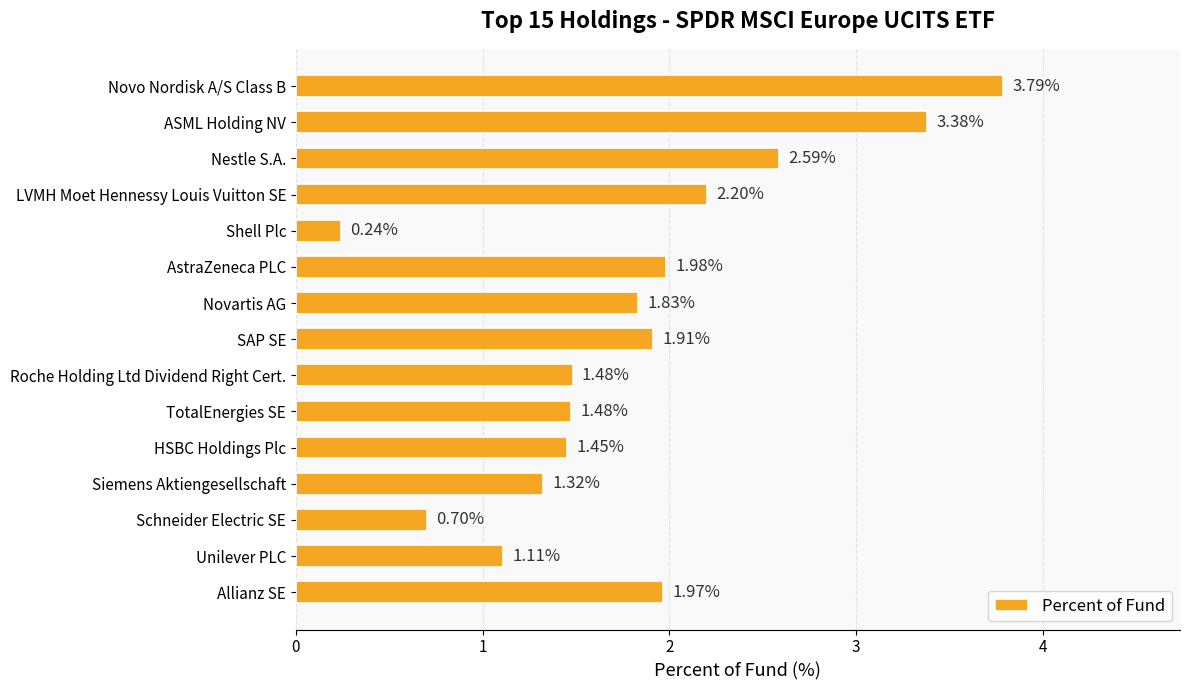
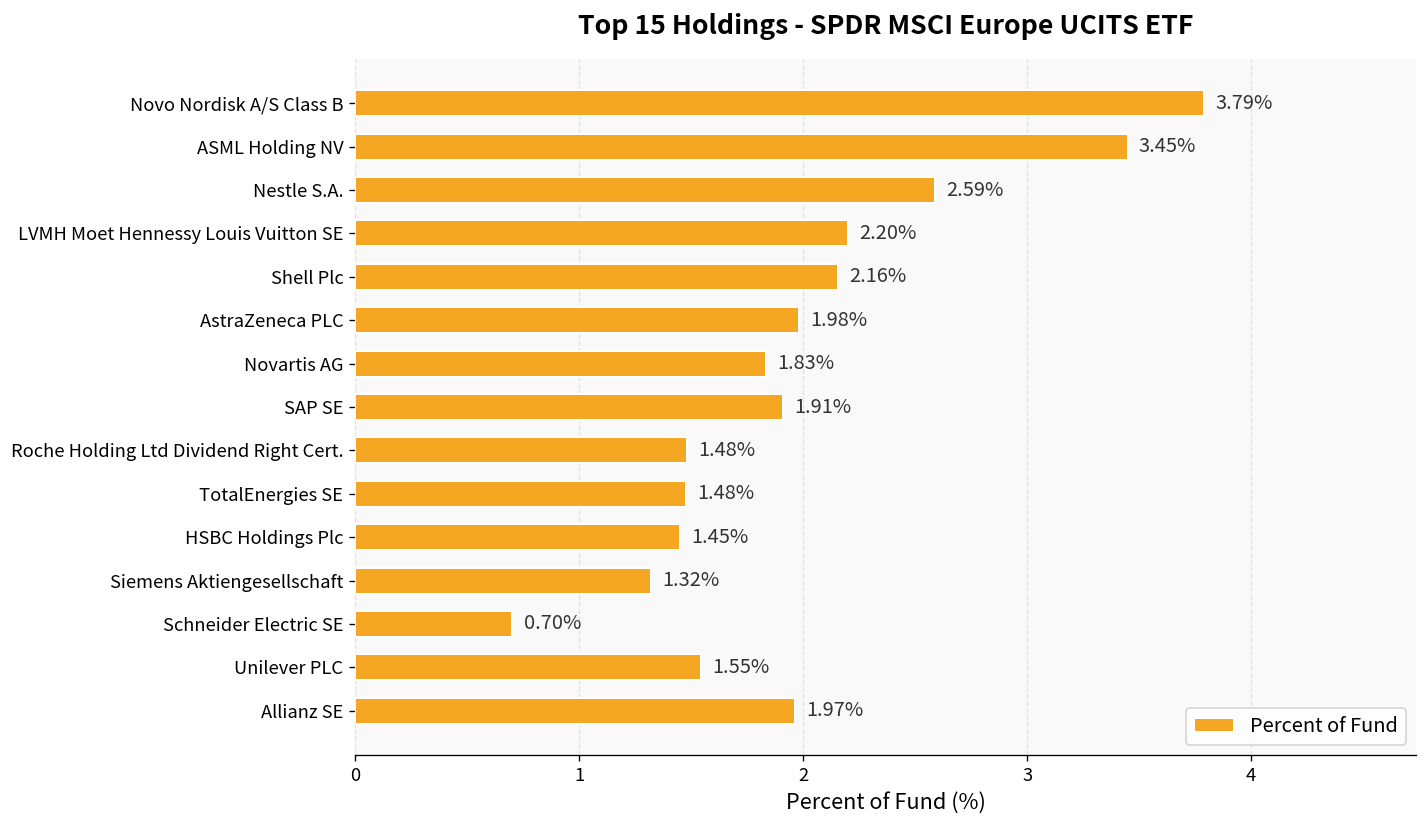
  {
    "Novo Nordisk A/S Class B": "3.79%",
-   "ASML Holding NV": "3.38%",
+   "ASML Holding NV": "3.45%",
    "Nestle S.A.": "2.59%",
    "LVMH Moet Hennessy Louis Vuitton SE": "2.20%",
-   "Shell Plc": "0.24%",
+   "Shell Plc": "2.16%",
    "AstraZeneca PLC": "1.98%",
    "Novartis AG": "1.83%",
    "SAP SE": "1.91%",
    "Roche Holding Ltd Dividend Right Cert.": "1.48%",
    "TotalEnergies SE": "1.48%",
    "HSBC Holdings Plc": "1.45%",
    "Siemens Aktiengesellschaft": "1.32%",
    "Schneider Electric SE": "0.70%",
-   "Unilever PLC": "1.11%",
+   "Unilever PLC": "1.55%",
    "Allianz SE": "1.97%"
  }
